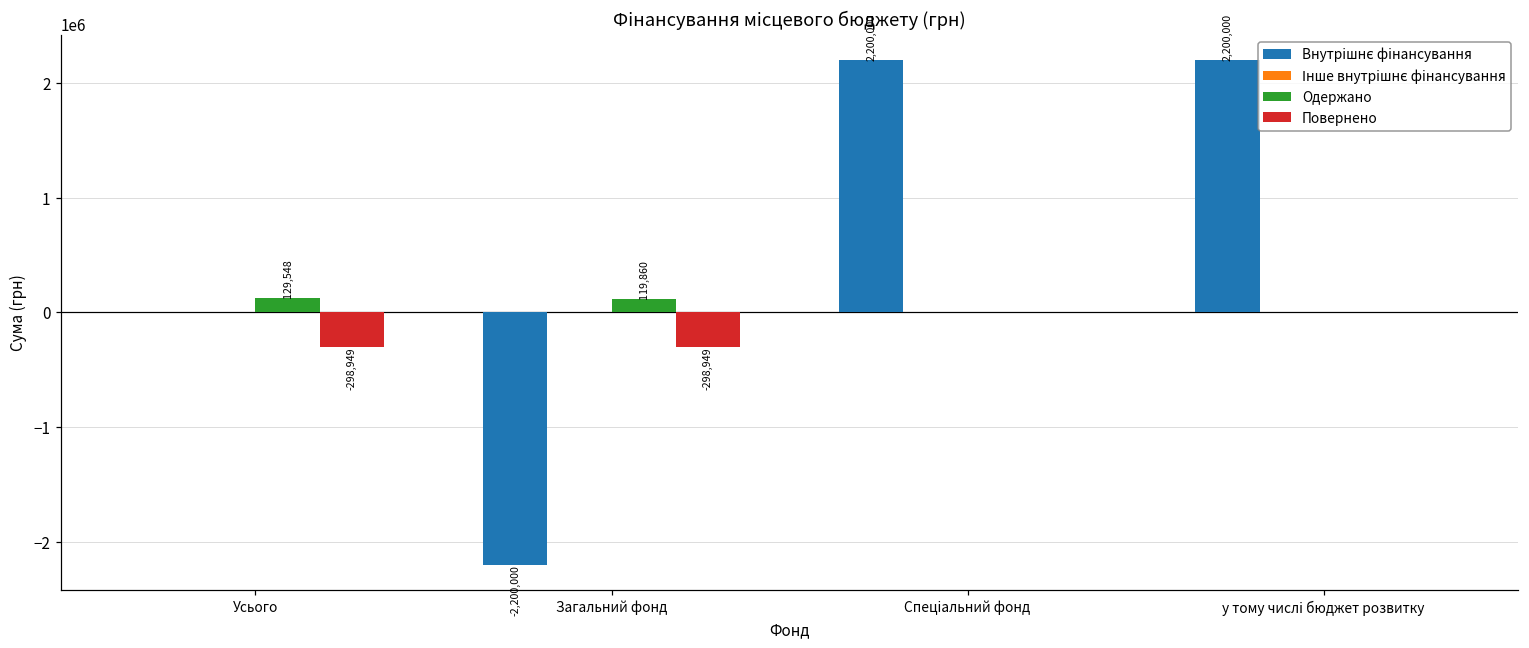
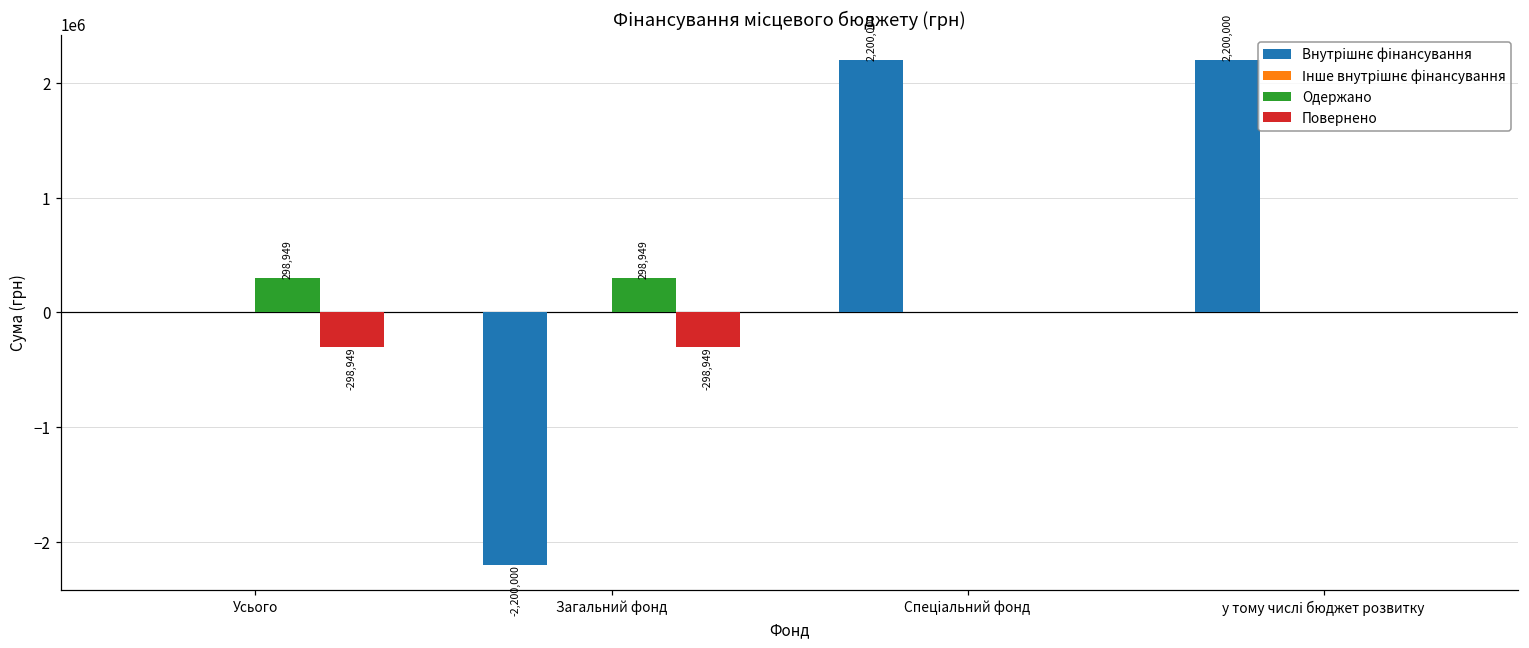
  {
    "Внутрішнє фінансування": {
      "Загальний фонд": "-2,200,000",
      "Спеціальний фонд": "2,200,000",
      "у тому числі бюджет розвитку": "2,200,000"
    },
    "Інше внутрішнє фінансування": {
      "Усього": "0",
      "Загальний фонд": "0",
      "Спеціальний фонд": "0",
      "у тому числі бюджет розвитку": "0"
    },
    "Одержано": {
-     "Усього": "129,548",
-     "Загальний фонд": "119,860"
+     "Усього": "298,949",
+     "Загальний фонд": "298,949"
    },
    "Повернено": {
      "Усього": "-298,949",
      "Загальний фонд": "-298,949"
    }
  }
